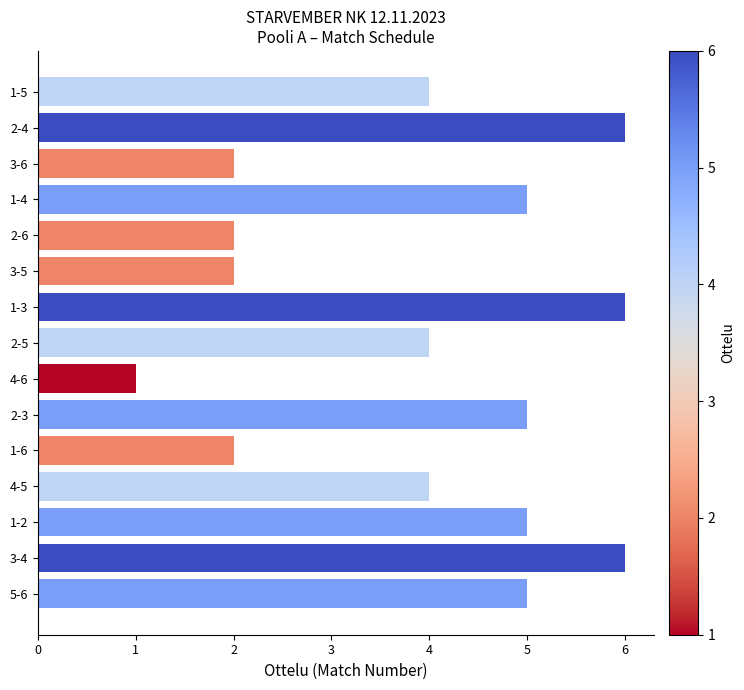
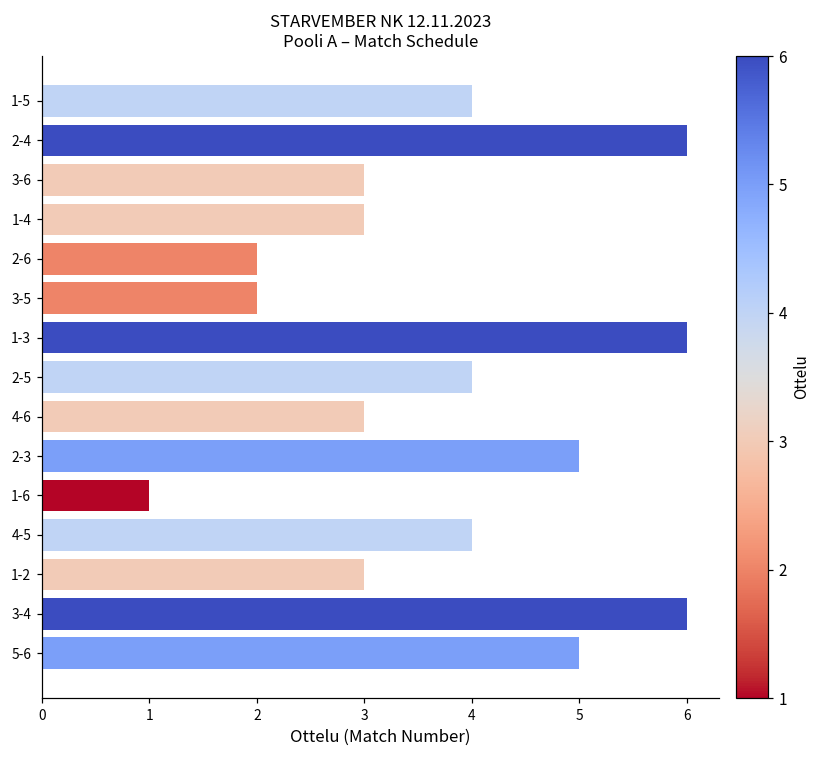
  {
    "1-5": 4,
    "2-4": 6,
-   "3-6": 2,
-   "1-4": 5,
+   "3-6": 3,
+   "1-4": 3,
    "2-6": 2,
    "3-5": 2,
    "1-3": 6,
    "2-5": 4,
-   "4-6": 1,
+   "4-6": 3,
    "2-3": 5,
-   "1-6": 2,
+   "1-6": 1,
    "4-5": 4,
-   "1-2": 5,
+   "1-2": 3,
    "3-4": 6,
    "5-6": 5
  }
